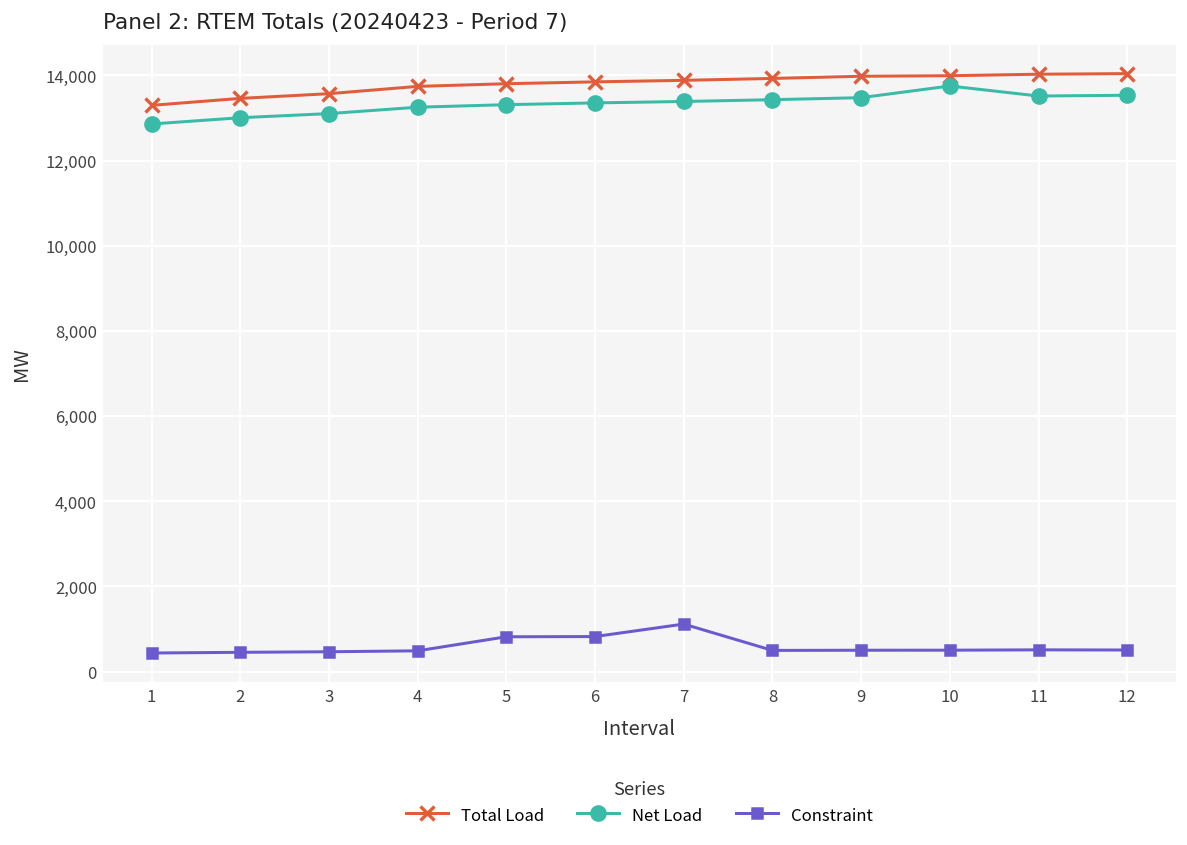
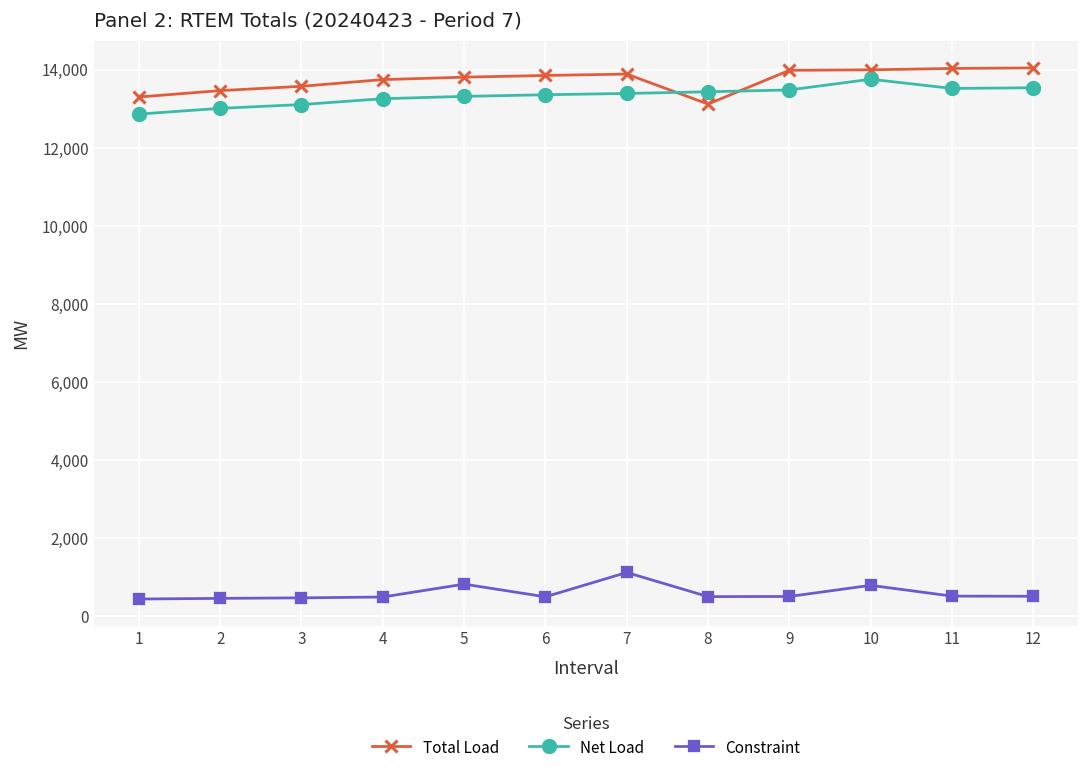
  {
    "Total Load": {
      "1": "13,300",
      "2": "13,500",
      "3": "13,600",
      "4": "13,700",
      "5": "13,800",
      "6": "13,800",
      "7": "13,900",
-     "8": "13,900",
+     "8": "13,100",
      "9": "14,000",
      "10": "14,000",
      "11": "14,000",
      "12": "14,000"
    },
    "Net Load": {
      "1": "12,900",
      "2": "13,000",
      "3": "13,100",
      "4": "13,300",
      "5": "13,300",
      "6": "13,400",
      "7": "13,400",
      "8": "13,400",
      "9": "13,500",
      "10": "13,800",
      "11": "13,500",
      "12": "13,500"
    },
    "Constraint": {
      "1": "400",
      "2": "500",
      "3": "500",
      "4": "500",
      "5": "800",
-     "6": "800",
+     "6": "500",
      "7": "1,100",
      "8": "500",
      "9": "500",
-     "10": "500",
+     "10": "800",
      "11": "500",
      "12": "500"
    }
  }
